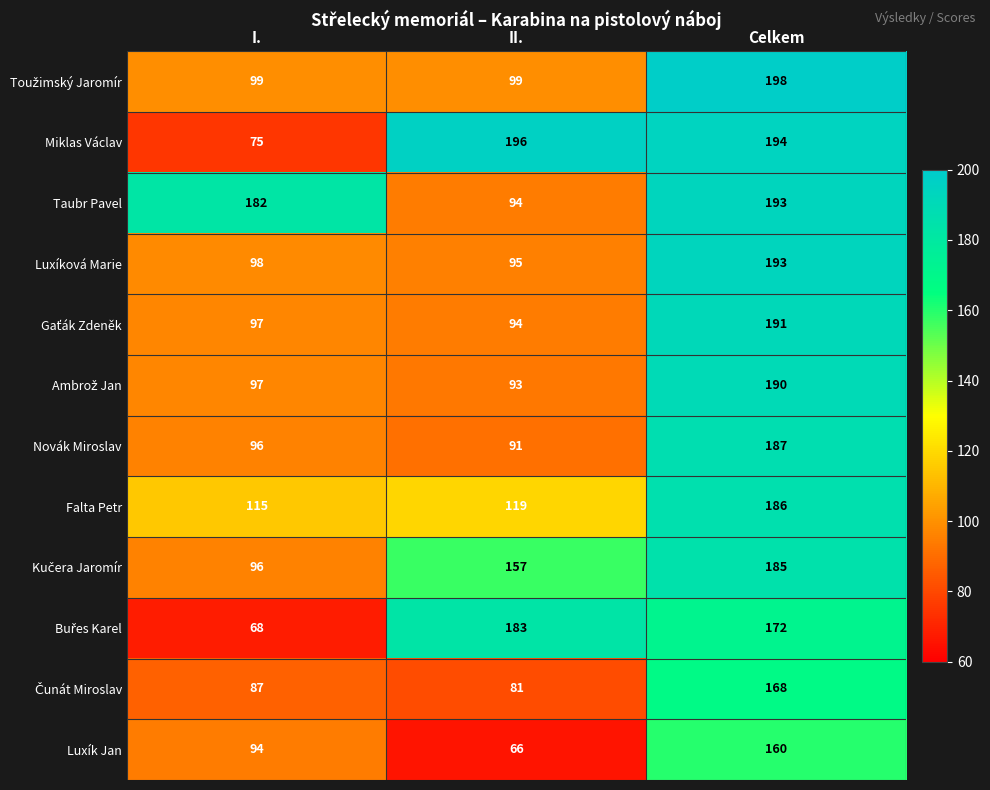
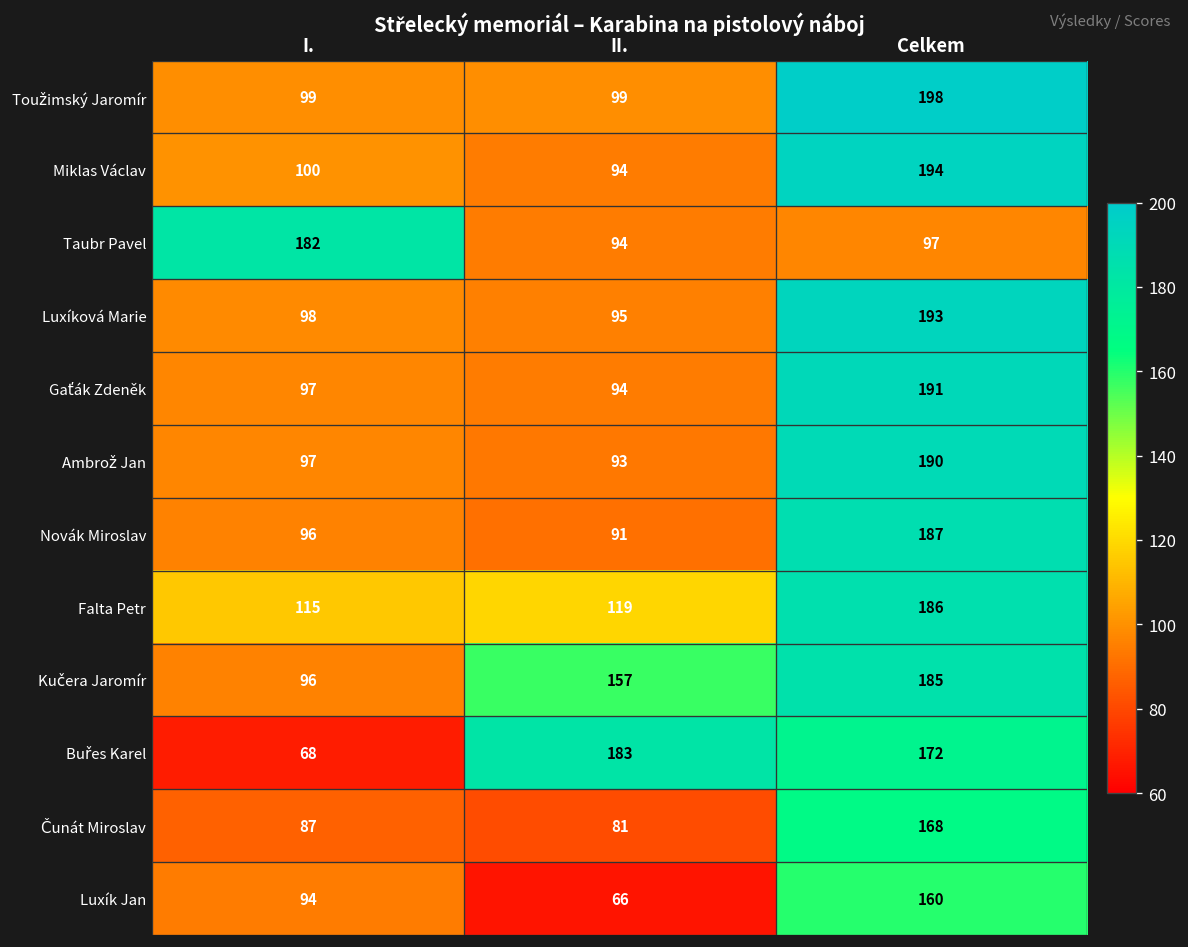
  {
    "Toužimský Jaromír": {
      "I.": 99,
      "II.": 99,
      "Celkem": 198
    },
    "Miklas Václav": {
-     "I.": 75,
-     "II.": 196,
+     "I.": 100,
+     "II.": 94,
      "Celkem": 194
    },
    "Taubr Pavel": {
      "I.": 182,
      "II.": 94,
-     "Celkem": 193
+     "Celkem": 97
    },
    "Luxíková Marie": {
      "I.": 98,
      "II.": 95,
      "Celkem": 193
    },
    "Gaťák Zdeněk": {
      "I.": 97,
      "II.": 94,
      "Celkem": 191
    },
    "Ambrož Jan": {
      "I.": 97,
      "II.": 93,
      "Celkem": 190
    },
    "Novák Miroslav": {
      "I.": 96,
      "II.": 91,
      "Celkem": 187
    },
    "Falta Petr": {
      "I.": 115,
      "II.": 119,
      "Celkem": 186
    },
    "Kučera Jaromír": {
      "I.": 96,
      "II.": 157,
      "Celkem": 185
    },
    "Buřes Karel": {
      "I.": 68,
      "II.": 183,
      "Celkem": 172
    },
    "Čunát Miroslav": {
      "I.": 87,
      "II.": 81,
      "Celkem": 168
    },
    "Luxík Jan": {
      "I.": 94,
      "II.": 66,
      "Celkem": 160
    }
  }
